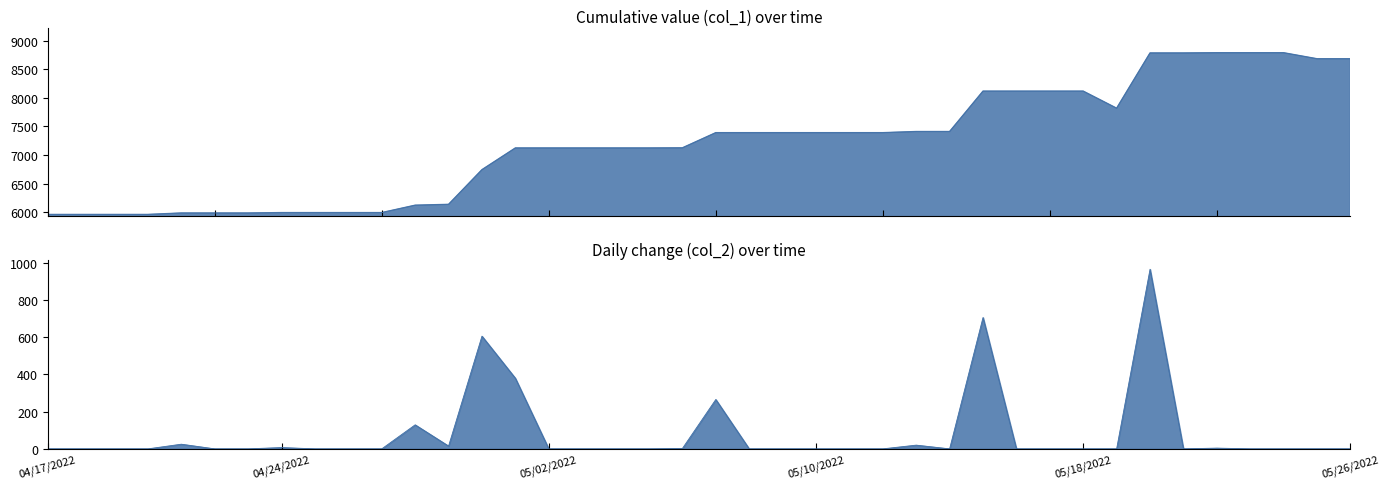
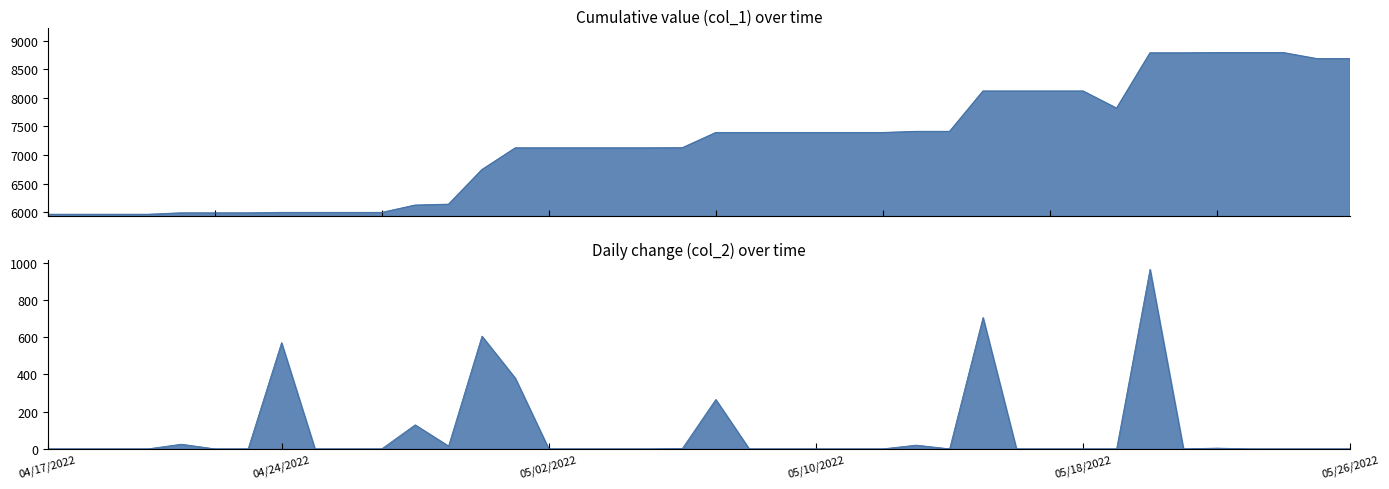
  {
    "Daily change (col_2) over time": {
      "04/17/2022": 0,
-     "04/24/2022": 10,
+     "04/24/2022": 570,
      "05/02/2022": 0,
      "05/10/2022": 0,
      "05/18/2022": 0,
      "05/26/2022": 0
    }
  }
